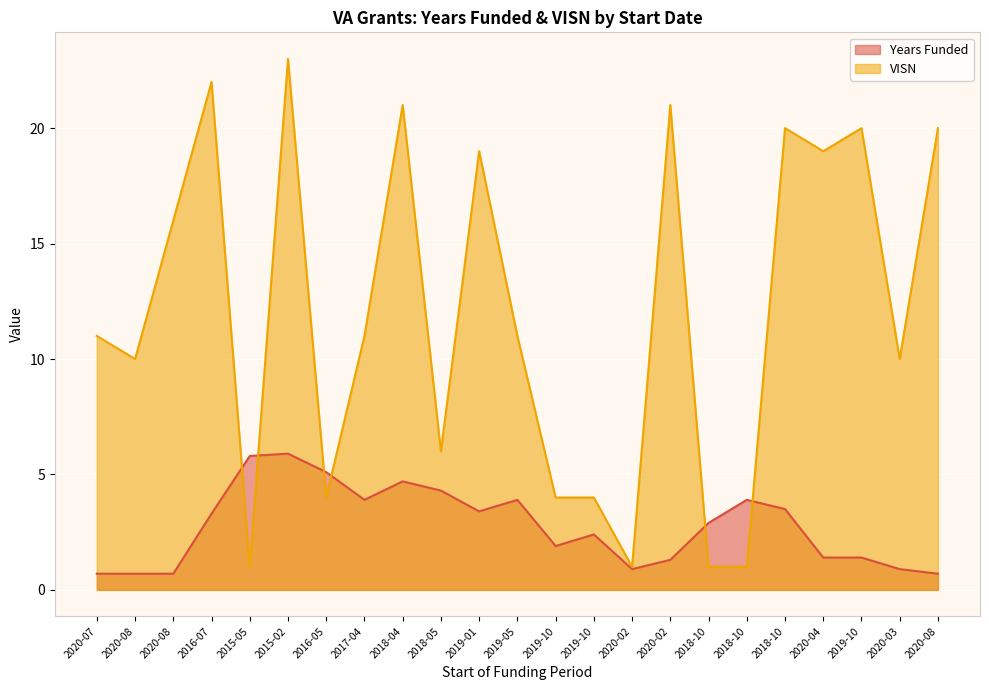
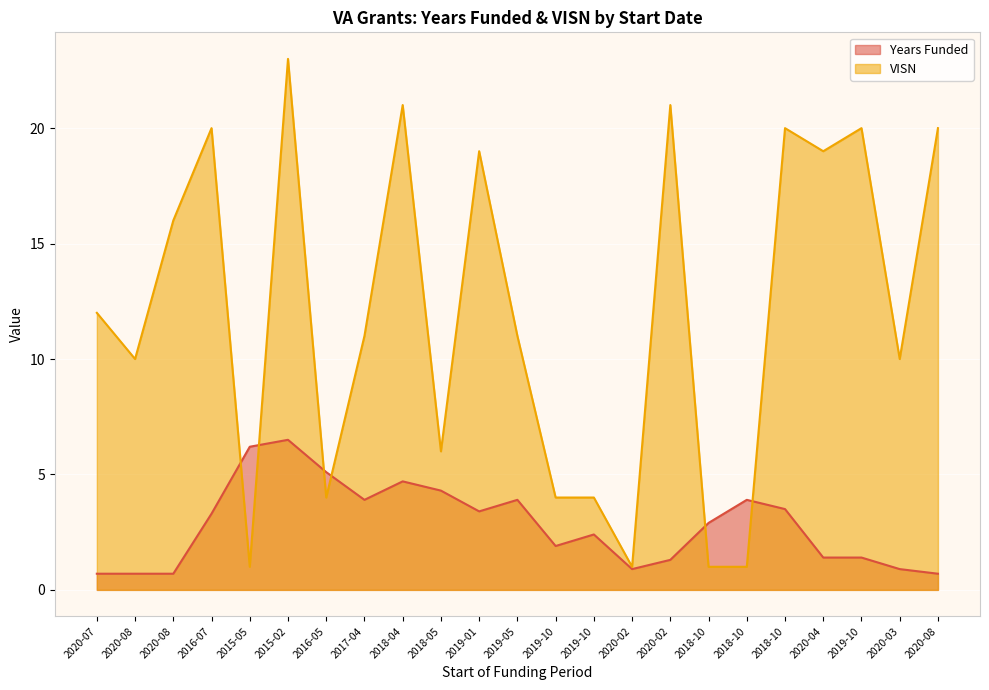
  {
    "Years Funded": {
      "2020-07": 0.7,
      "2016-07": 3.3,
-     "2015-05": 5.8,
-     "2015-02": 5.9,
+     "2015-05": 6.2,
+     "2015-02": 6.5,
      "2016-05": 5.1,
      "2017-04": 3.9,
      "2018-04": 4.7,
      "2018-05": 4.3,
      "2019-01": 3.4,
      "2019-05": 3.9,
      "2020-04": 1.4,
      "2020-03": 0.9
    },
    "VISN": {
-     "2020-07": 11,
-     "2016-07": 22,
+     "2020-07": 12,
+     "2016-07": 20,
      "2015-05": 1,
      "2015-02": 23,
      "2016-05": 4,
      "2017-04": 11,
      "2018-04": 21,
      "2018-05": 6,
      "2019-01": 19,
      "2019-05": 11,
      "2020-04": 19,
      "2020-03": 10
    }
  }
